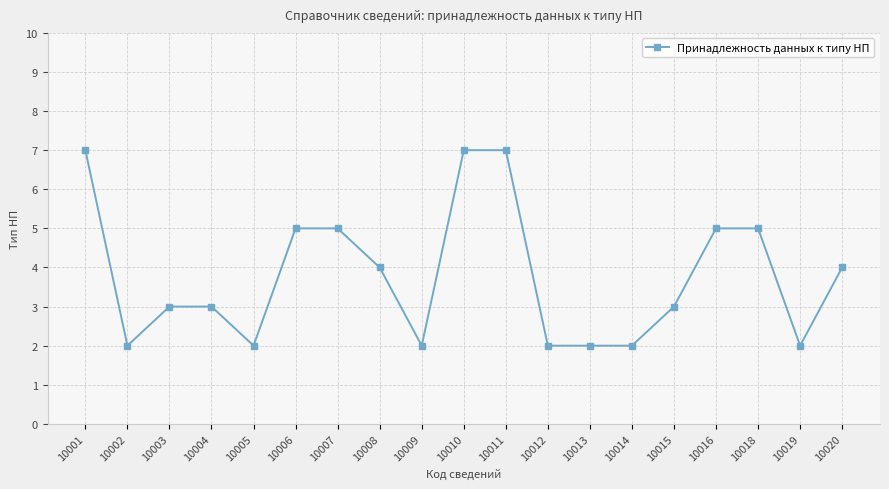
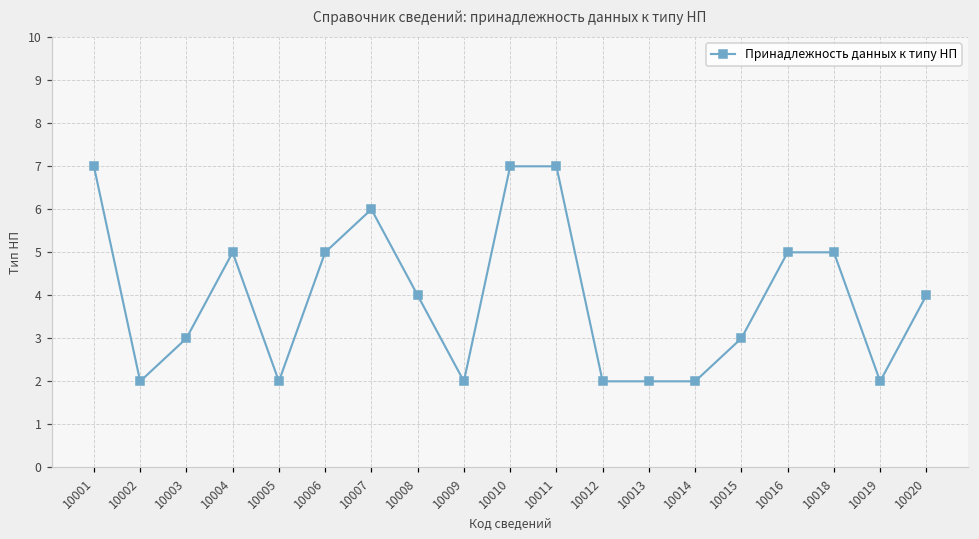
  {
    "10001": 7,
    "10002": 2,
    "10003": 3,
-   "10004": 3,
+   "10004": 5,
    "10005": 2,
    "10006": 5,
-   "10007": 5,
+   "10007": 6,
    "10008": 4,
    "10009": 2,
    "10010": 7,
    "10011": 7,
    "10012": 2,
    "10013": 2,
    "10014": 2,
    "10015": 3,
    "10016": 5,
    "10018": 5,
    "10019": 2,
    "10020": 4
  }
